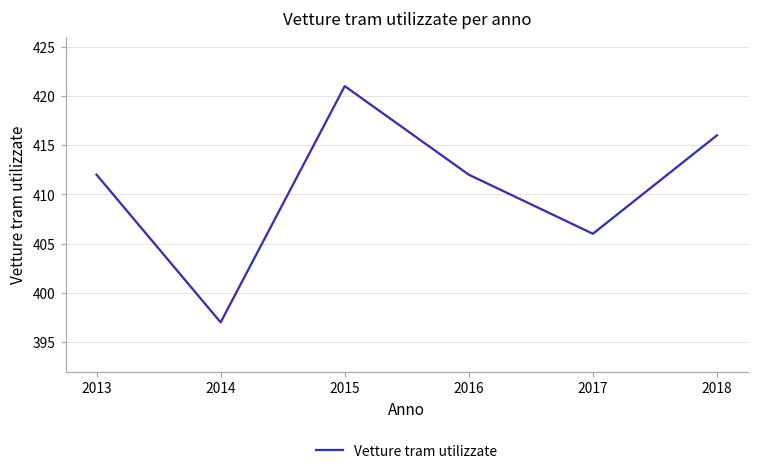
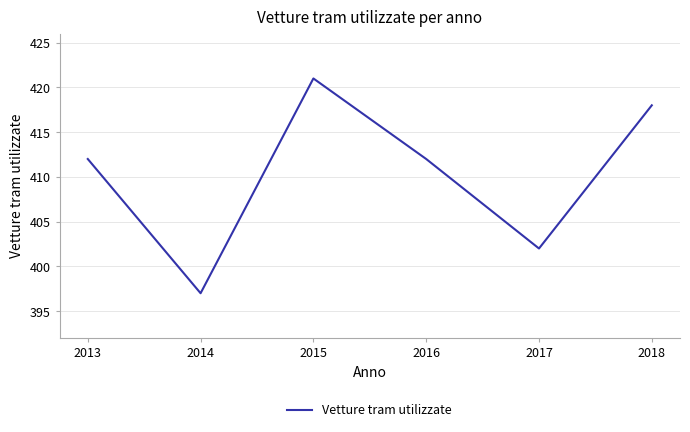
  {
    "2013": 412,
    "2014": 397,
    "2015": 421,
    "2016": 412,
-   "2017": 406,
-   "2018": 416
+   "2017": 402,
+   "2018": 418
  }
